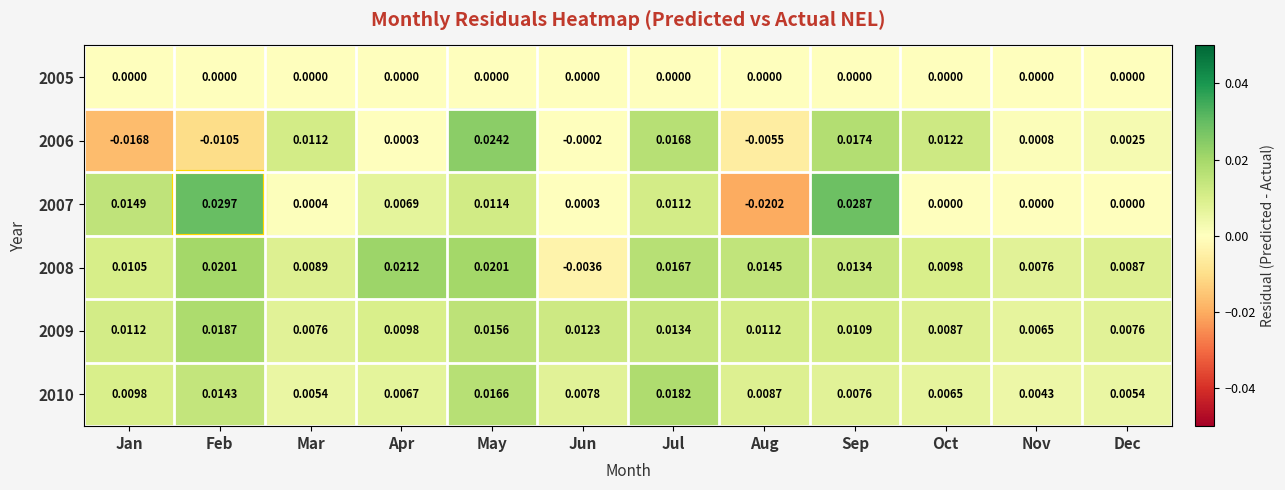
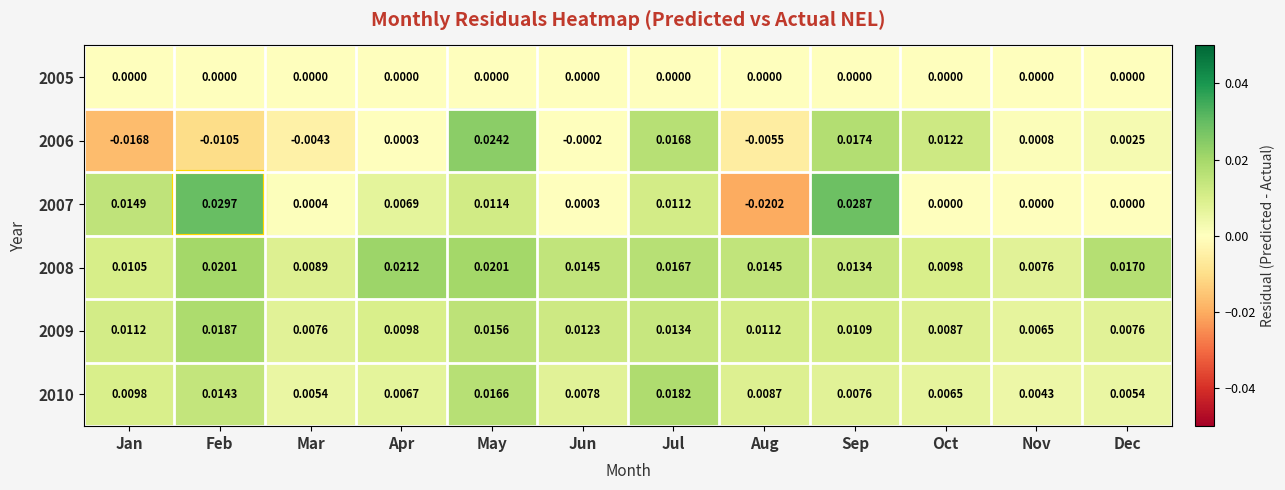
  {
    "2005": {
      "Jan": 0.0000,
      "Feb": 0.0000,
      "Mar": 0.0000,
      "Apr": 0.0000,
      "May": 0.0000,
      "Jun": 0.0000,
      "Jul": 0.0000,
      "Aug": 0.0000,
      "Sep": 0.0000,
      "Oct": 0.0000,
      "Nov": 0.0000,
      "Dec": 0.0000
    },
    "2006": {
      "Jan": -0.0168,
      "Feb": -0.0105,
-     "Mar": 0.0112,
+     "Mar": -0.0043,
      "Apr": 0.0003,
      "May": 0.0242,
      "Jun": -0.0002,
      "Jul": 0.0168,
      "Aug": -0.0055,
      "Sep": 0.0174,
      "Oct": 0.0122,
      "Nov": 0.0008,
      "Dec": 0.0025
    },
    "2007": {
      "Jan": 0.0149,
      "Feb": 0.0297,
      "Mar": 0.0004,
      "Apr": 0.0069,
      "May": 0.0114,
      "Jun": 0.0003,
      "Jul": 0.0112,
      "Aug": -0.0202,
      "Sep": 0.0287,
      "Oct": 0.0000,
      "Nov": 0.0000,
      "Dec": 0.0000
    },
    "2008": {
      "Jan": 0.0105,
      "Feb": 0.0201,
      "Mar": 0.0089,
      "Apr": 0.0212,
      "May": 0.0201,
-     "Jun": -0.0036,
+     "Jun": 0.0145,
      "Jul": 0.0167,
      "Aug": 0.0145,
      "Sep": 0.0134,
      "Oct": 0.0098,
      "Nov": 0.0076,
-     "Dec": 0.0087
+     "Dec": 0.0170
    },
    "2009": {
      "Jan": 0.0112,
      "Feb": 0.0187,
      "Mar": 0.0076,
      "Apr": 0.0098,
      "May": 0.0156,
      "Jun": 0.0123,
      "Jul": 0.0134,
      "Aug": 0.0112,
      "Sep": 0.0109,
      "Oct": 0.0087,
      "Nov": 0.0065,
      "Dec": 0.0076
    },
    "2010": {
      "Jan": 0.0098,
      "Feb": 0.0143,
      "Mar": 0.0054,
      "Apr": 0.0067,
      "May": 0.0166,
      "Jun": 0.0078,
      "Jul": 0.0182,
      "Aug": 0.0087,
      "Sep": 0.0076,
      "Oct": 0.0065,
      "Nov": 0.0043,
      "Dec": 0.0054
    }
  }
